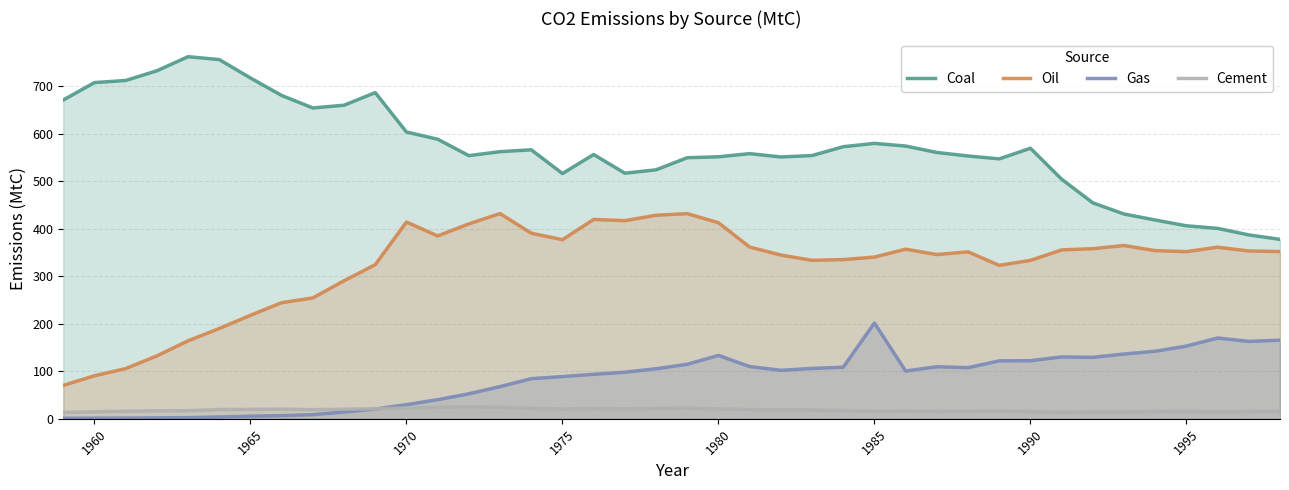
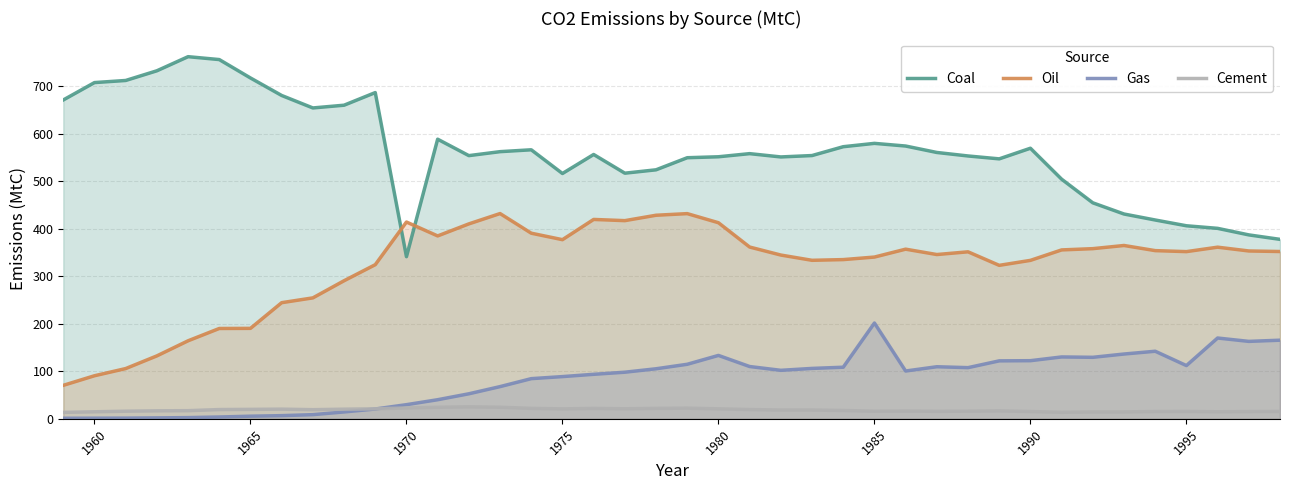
  {
    "Coal": {
      "1960": 710,
      "1965": 720,
-     "1970": 600,
+     "1970": 340,
      "1975": 520,
      "1980": 550,
      "1985": 580,
      "1990": 570,
      "1995": 410
    },
    "Oil": {
      "1960": 90,
-     "1965": 220,
+     "1965": 190,
      "1970": 410,
      "1975": 380,
      "1980": 410,
      "1985": 340,
      "1990": 330,
      "1995": 350
    },
    "Gas": {
      "1960": 0,
      "1965": 10,
      "1970": 30,
      "1975": 90,
      "1980": 130,
      "1985": 200,
      "1990": 120,
-     "1995": 150
+     "1995": 110
    },
    "Cement": {
      "1960": 10,
      "1965": 20,
      "1970": 20,
      "1975": 20,
      "1980": 20,
      "1985": 20,
      "1990": 20,
      "1995": 20
    }
  }
